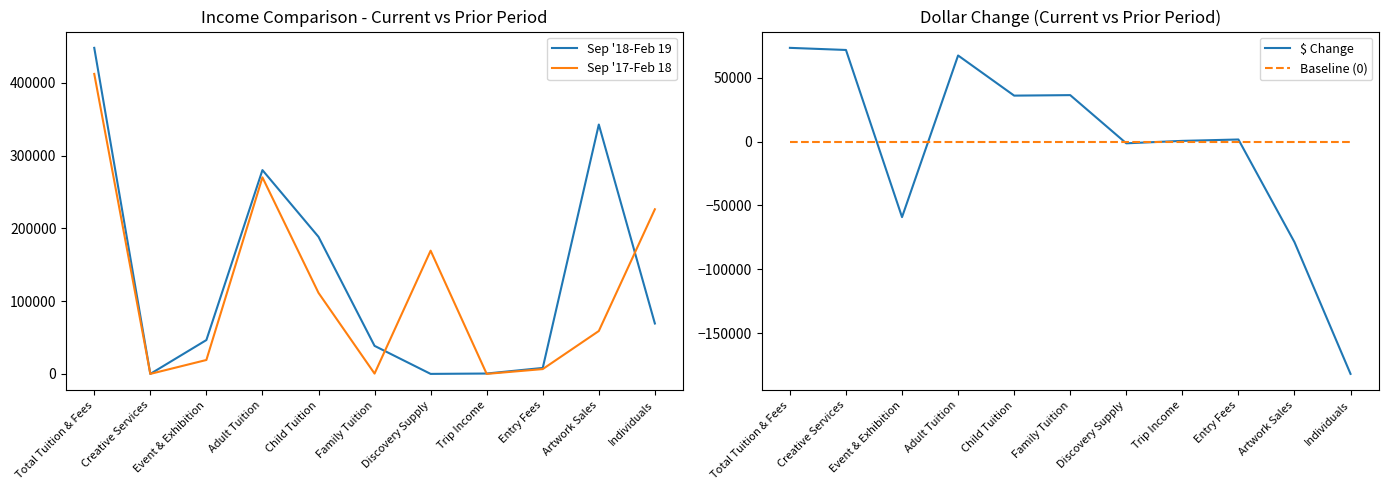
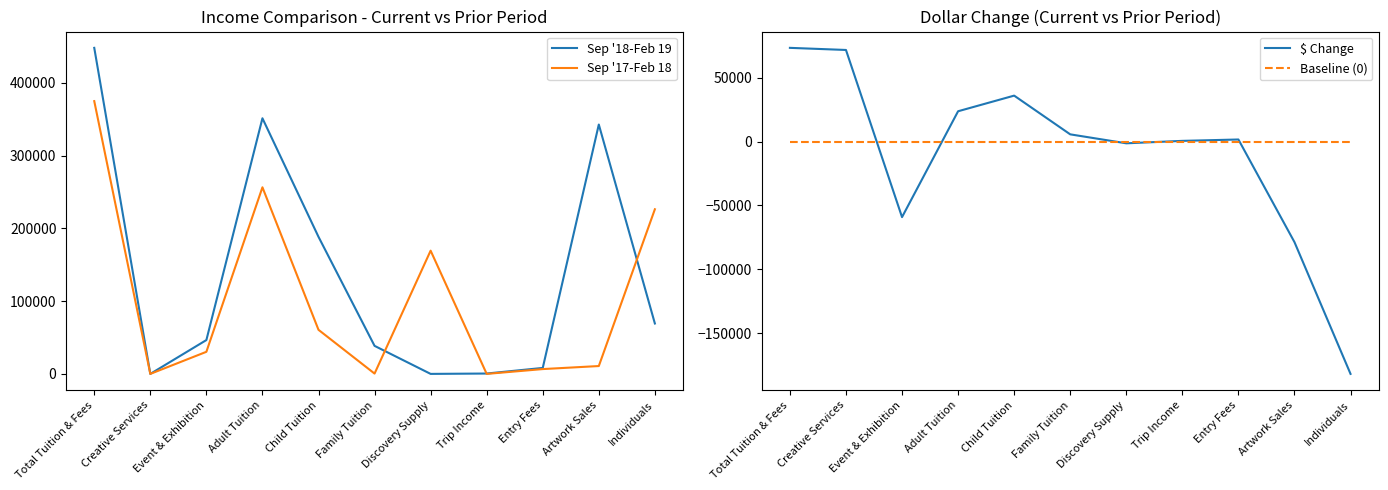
  {
    "Income Comparison - Current vs Prior Period": {
      "Sep '18-Feb 19": {
        "Total Tuition & Fees": 450000,
        "Event & Exhibition": 50000,
-       "Adult Tuition": 280000,
+       "Adult Tuition": 350000,
        "Child Tuition": 190000,
        "Family Tuition": 40000,
        "Discovery Supply": 0,
        "Artwork Sales": 340000,
        "Individuals": 70000
      },
      "Sep '17-Feb 18": {
-       "Total Tuition & Fees": 410000,
-       "Event & Exhibition": 20000,
-       "Adult Tuition": 270000,
-       "Child Tuition": 110000,
+       "Total Tuition & Fees": 370000,
+       "Event & Exhibition": 30000,
+       "Adult Tuition": 260000,
+       "Child Tuition": 60000,
        "Family Tuition": 0,
        "Discovery Supply": 170000,
-       "Artwork Sales": 60000,
+       "Artwork Sales": 10000,
        "Individuals": 230000
      }
    },
    "Dollar Change (Current vs Prior Period)": {
      "$ Change": {
        "Total Tuition & Fees": 73000,
        "Creative Services": 72000,
        "Event & Exhibition": -59000,
-       "Adult Tuition": 67000,
+       "Adult Tuition": 24000,
        "Child Tuition": 36000,
-       "Family Tuition": 36000,
+       "Family Tuition": 6000,
        "Artwork Sales": -79000,
        "Individuals": -182000
      },
      "Baseline (0)": {
        "Total Tuition & Fees": 0,
        "Creative Services": 0,
        "Event & Exhibition": 0,
        "Adult Tuition": 0,
        "Child Tuition": 0,
        "Family Tuition": 0,
        "Artwork Sales": 0,
        "Individuals": 0
      }
    }
  }
